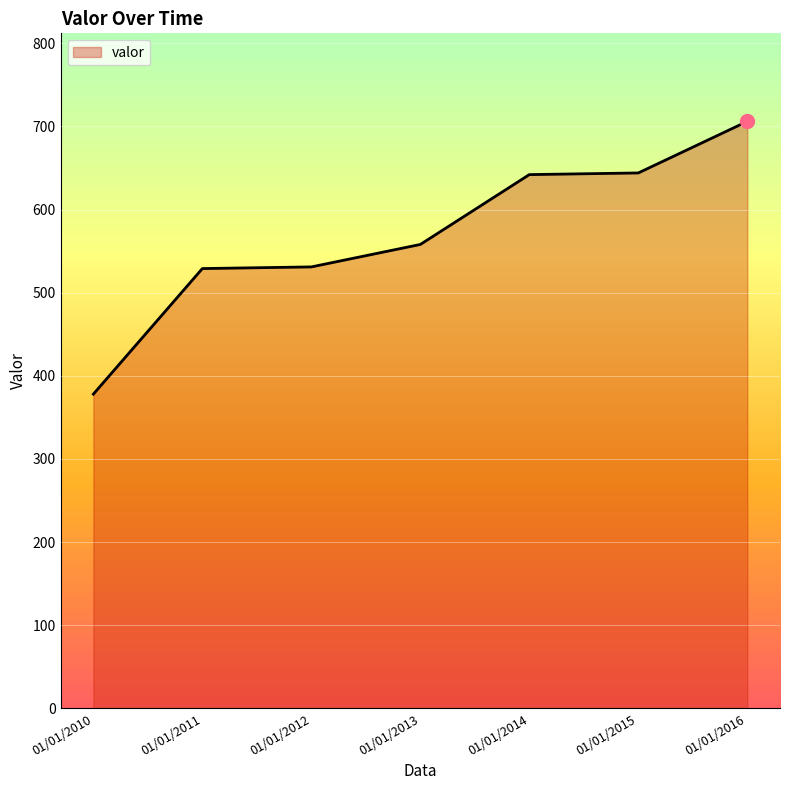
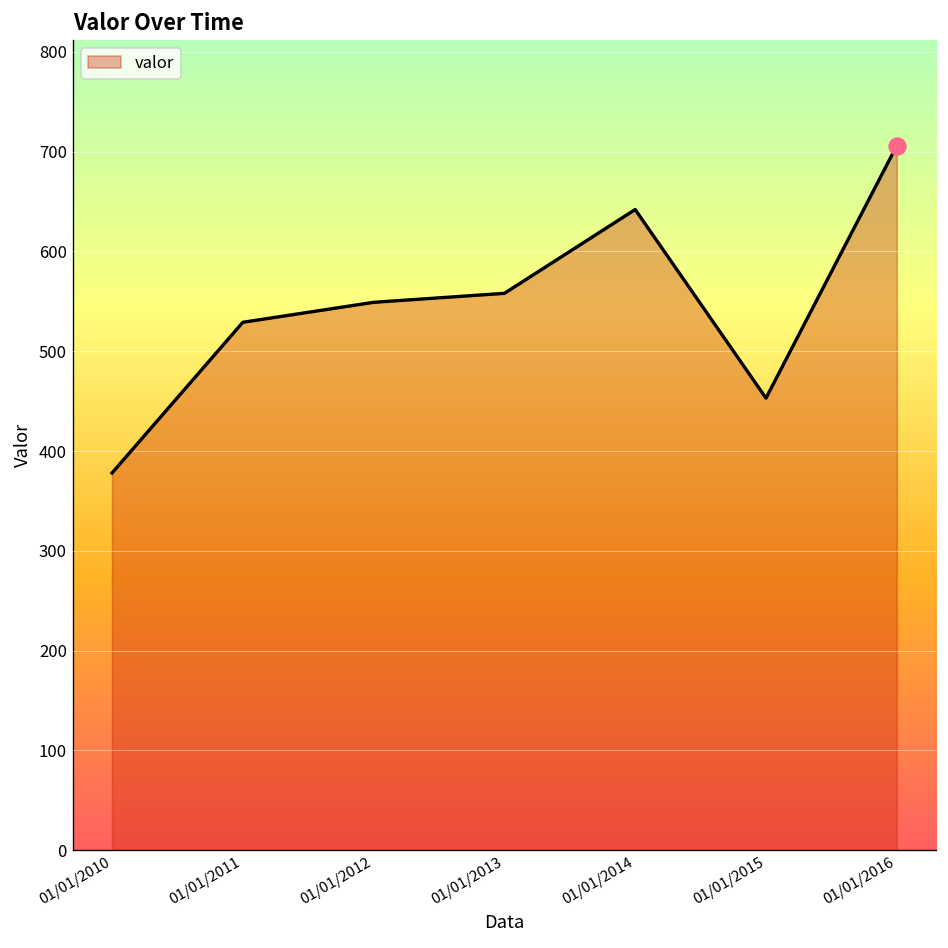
  {
    "valor": {
      "01/01/2010": 380,
      "01/01/2011": 530,
-     "01/01/2012": 530,
+     "01/01/2012": 550,
      "01/01/2013": 560,
      "01/01/2014": 640,
-     "01/01/2015": 640
+     "01/01/2015": 450
    }
  }
